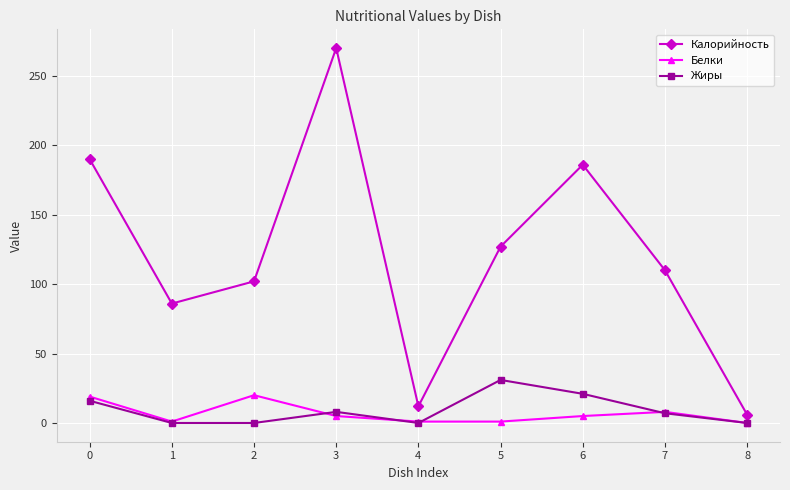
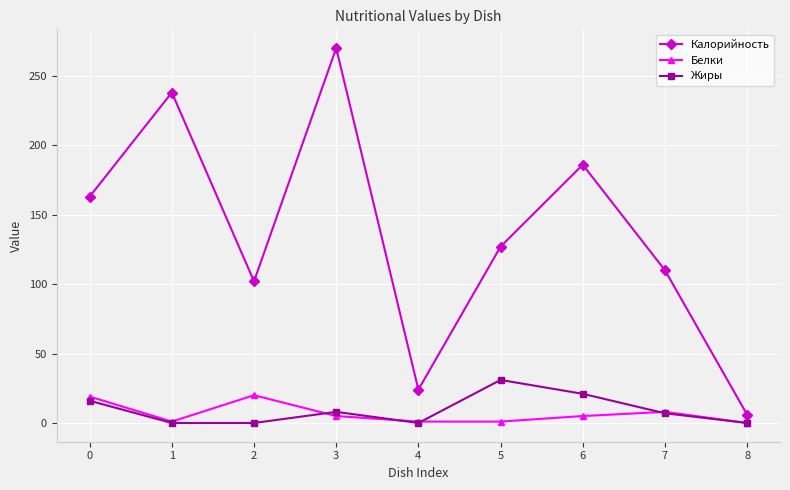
  {
    "Калорийность": {
-     "0": 190,
-     "1": 86,
+     "0": 163,
+     "1": 238,
      "2": 102,
      "3": 270,
-     "4": 12,
+     "4": 24,
      "5": 127,
      "6": 186,
      "7": 110,
      "8": 6
    },
    "Белки": {
      "0": 19,
      "2": 20,
      "3": 5,
      "5": 1,
      "6": 5
    },
    "Жиры": {
      "0": 16,
      "2": 0,
      "3": 8,
      "5": 31,
      "6": 21
    }
  }
